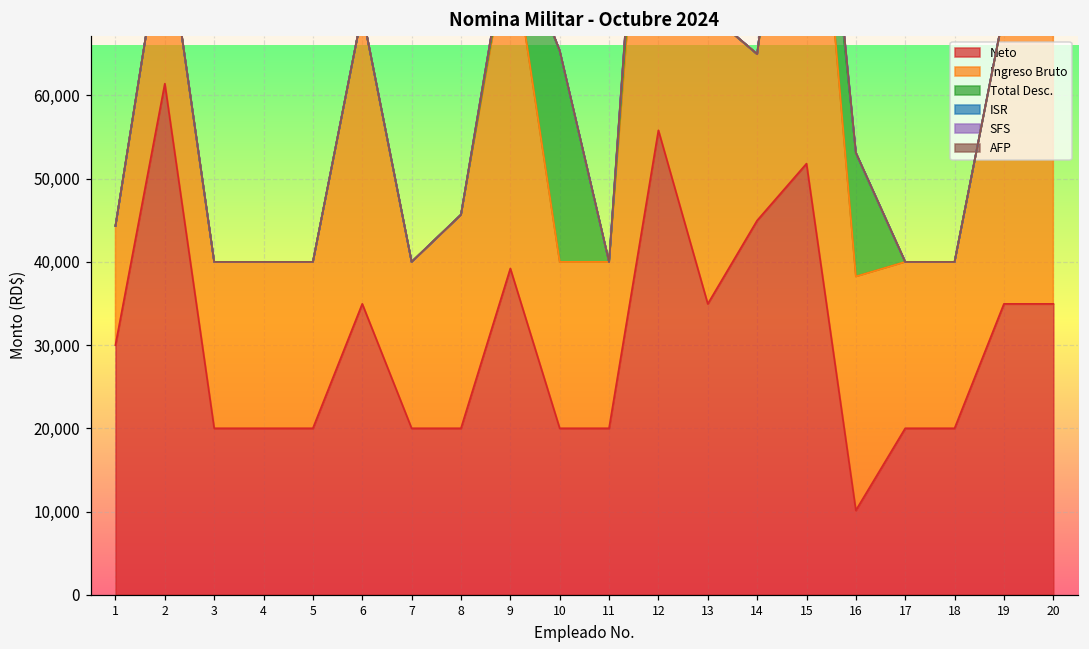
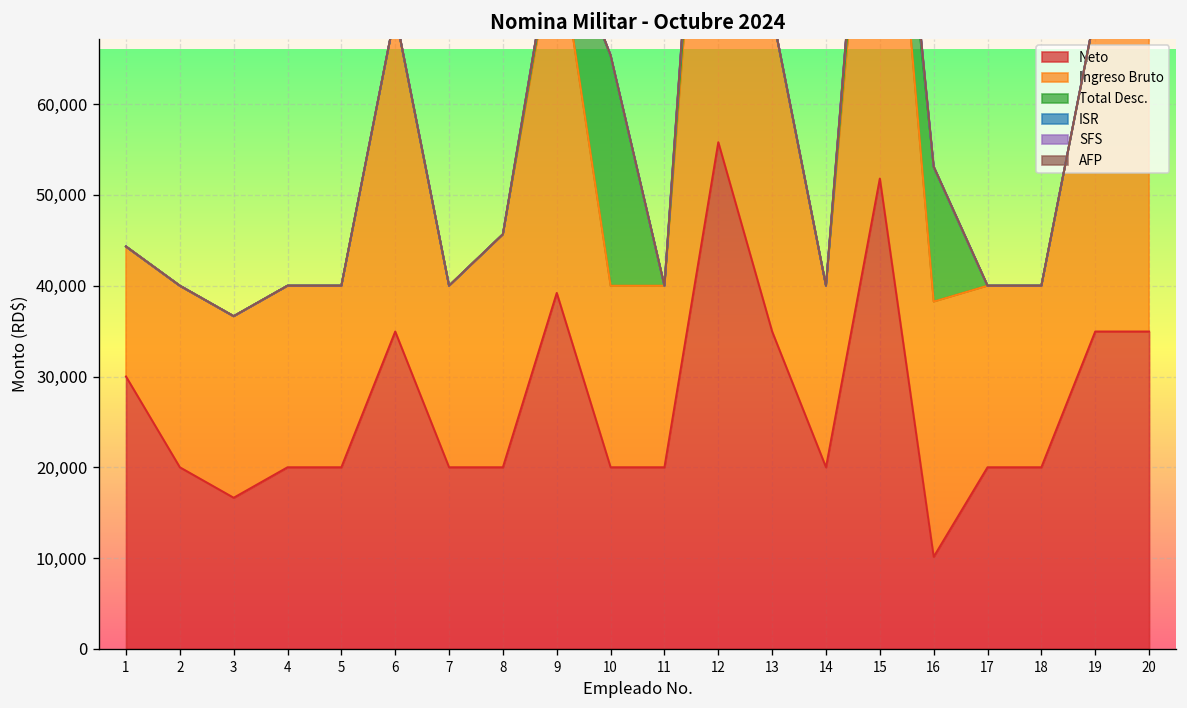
  {
    "Neto": {
      "1": "30,000",
-     "2": "61,000",
-     "3": "20,000",
+     "2": "20,000",
+     "3": "17,000",
      "4": "20,000",
      "5": "20,000",
      "6": "35,000",
      "7": "20,000",
      "8": "20,000",
      "9": "39,000",
      "10": "20,000",
      "11": "20,000",
      "12": "56,000",
      "13": "35,000",
-     "14": "45,000",
+     "14": "20,000",
      "15": "52,000",
      "16": "10,000",
      "17": "20,000",
      "18": "20,000",
      "19": "35,000",
      "20": "35,000"
    },
    "Ingreso Bruto": {
      "10": "20,000",
      "16": "28,000"
    }
  }
